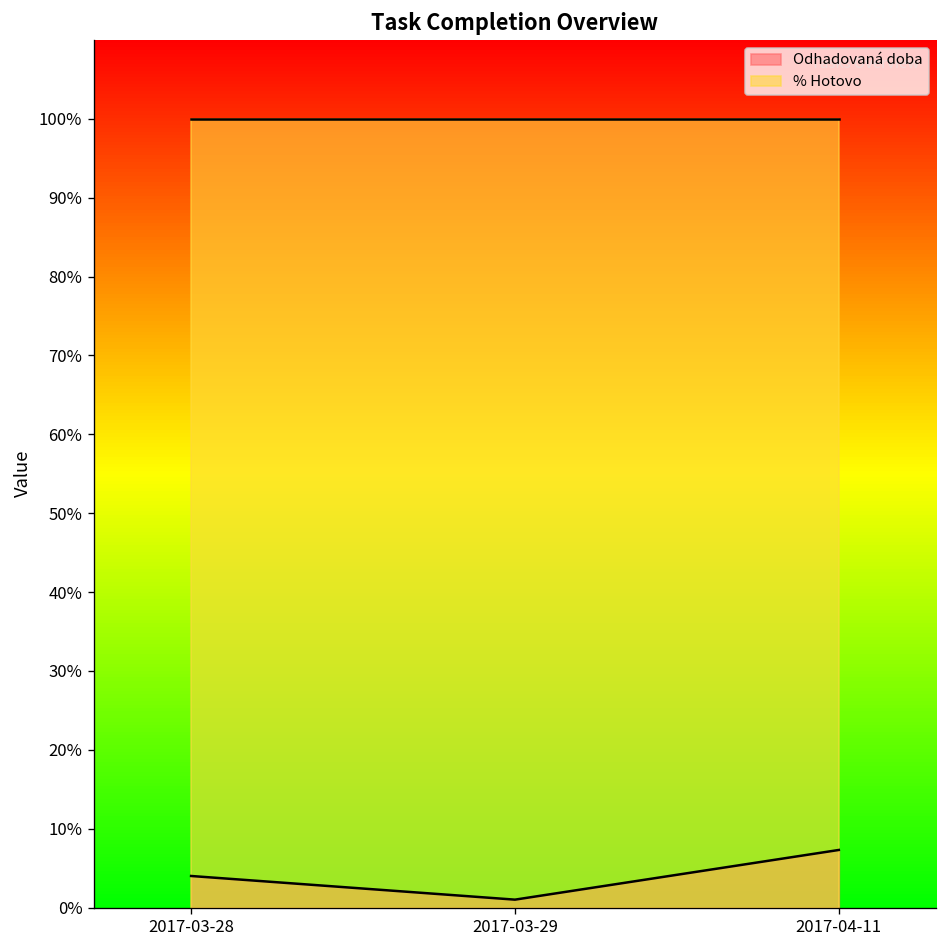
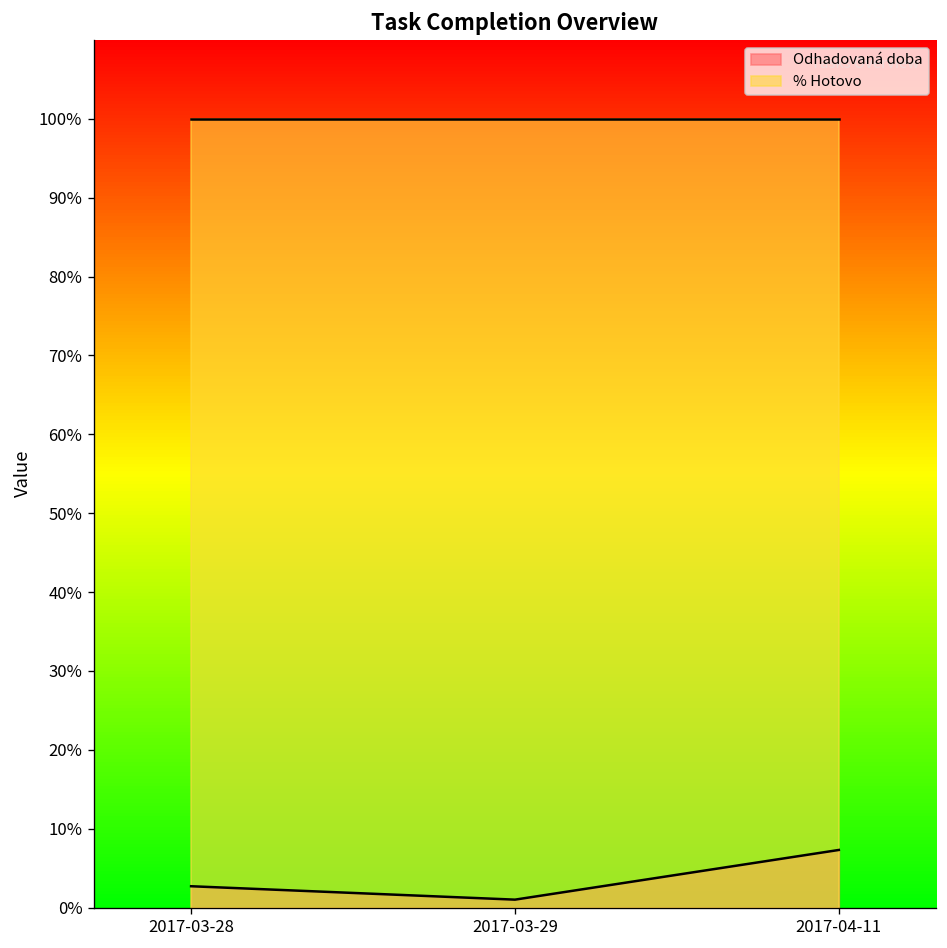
  {
    "Odhadovaná doba": {
-     "2017-03-28": "4%",
+     "2017-03-28": "3%",
      "2017-03-29": "1%",
      "2017-04-11": "7%"
    },
    "% Hotovo": {
      "2017-03-28": "100%",
      "2017-03-29": "100%",
      "2017-04-11": "100%"
    }
  }
